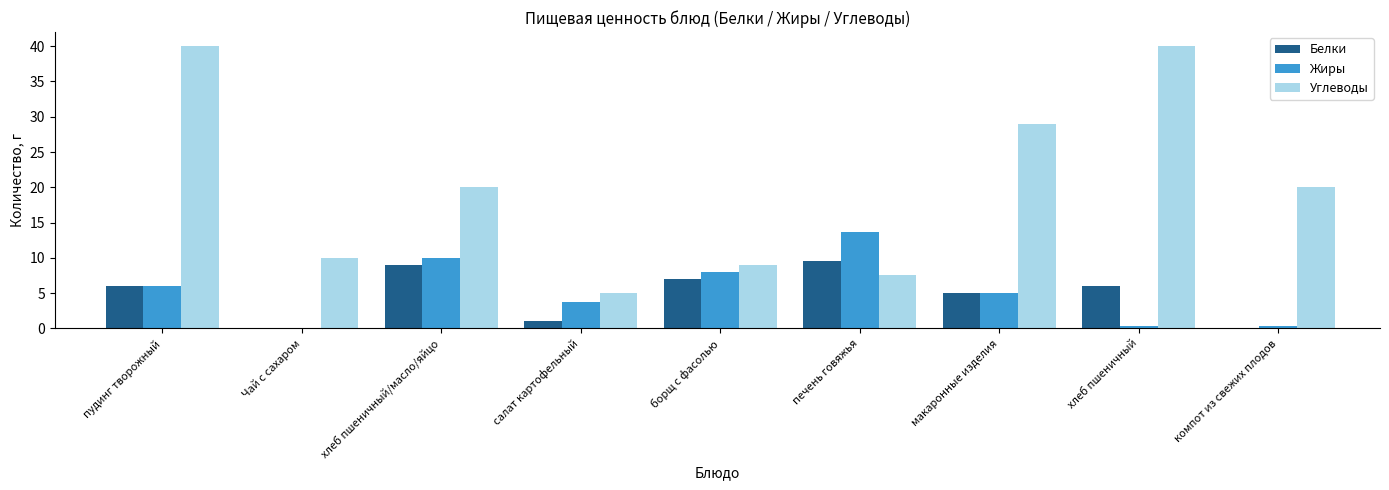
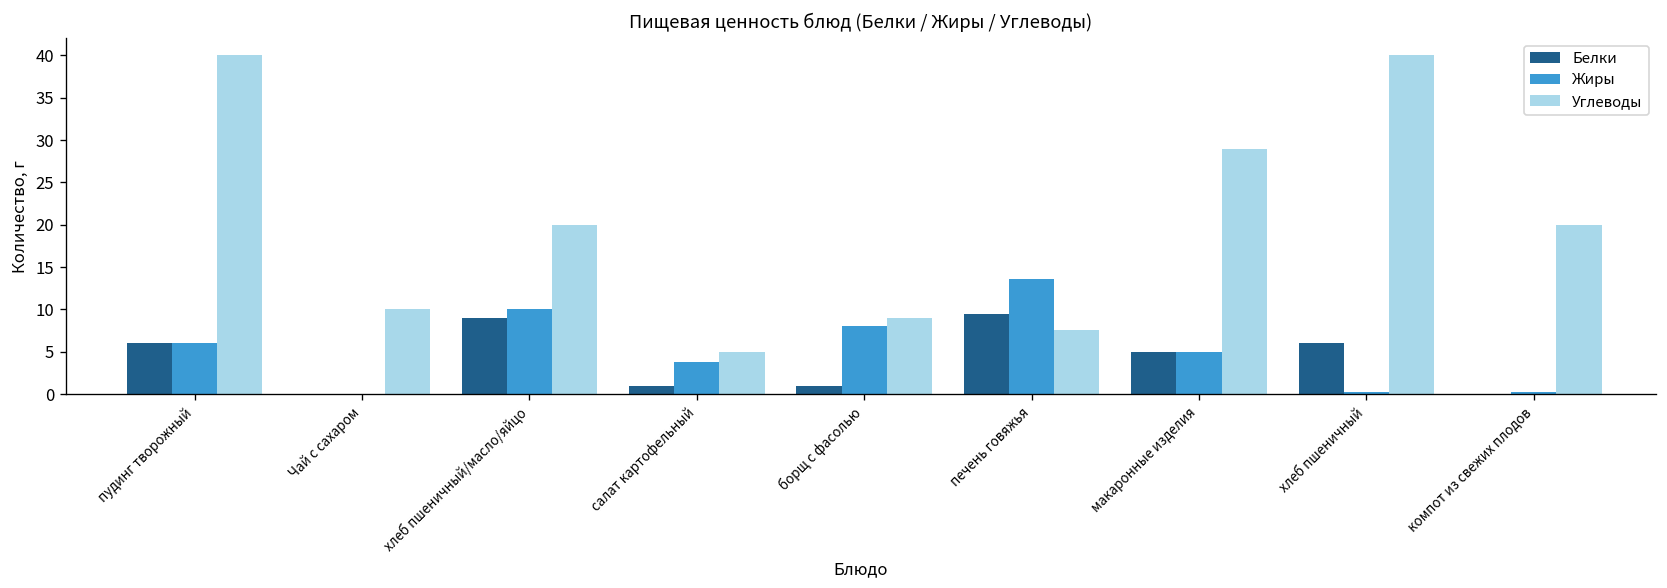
  {
    "Белки": {
      "пудинг творожный": 6,
      "Чай с сахаром": 0,
      "хлеб пшеничный/масло/яйцо": 9,
      "салат картофельный": 1,
-     "борщ с фасолью": 7,
+     "борщ с фасолью": 1,
      "печень говяжья": 10,
      "макаронные изделия": 5,
      "хлеб пшеничный": 6,
      "компот из свежих плодов": 0
    },
    "Жиры": {
      "пудинг творожный": 6,
      "Чай с сахаром": 0,
      "хлеб пшеничный/масло/яйцо": 10,
      "салат картофельный": 4,
      "борщ с фасолью": 8,
      "печень говяжья": 14,
      "макаронные изделия": 5
    },
    "Углеводы": {
      "пудинг творожный": 40,
      "Чай с сахаром": 10,
      "хлеб пшеничный/масло/яйцо": 20,
      "салат картофельный": 5,
      "борщ с фасолью": 9,
      "печень говяжья": 8,
      "макаронные изделия": 29,
      "хлеб пшеничный": 40,
      "компот из свежих плодов": 20
    }
  }
